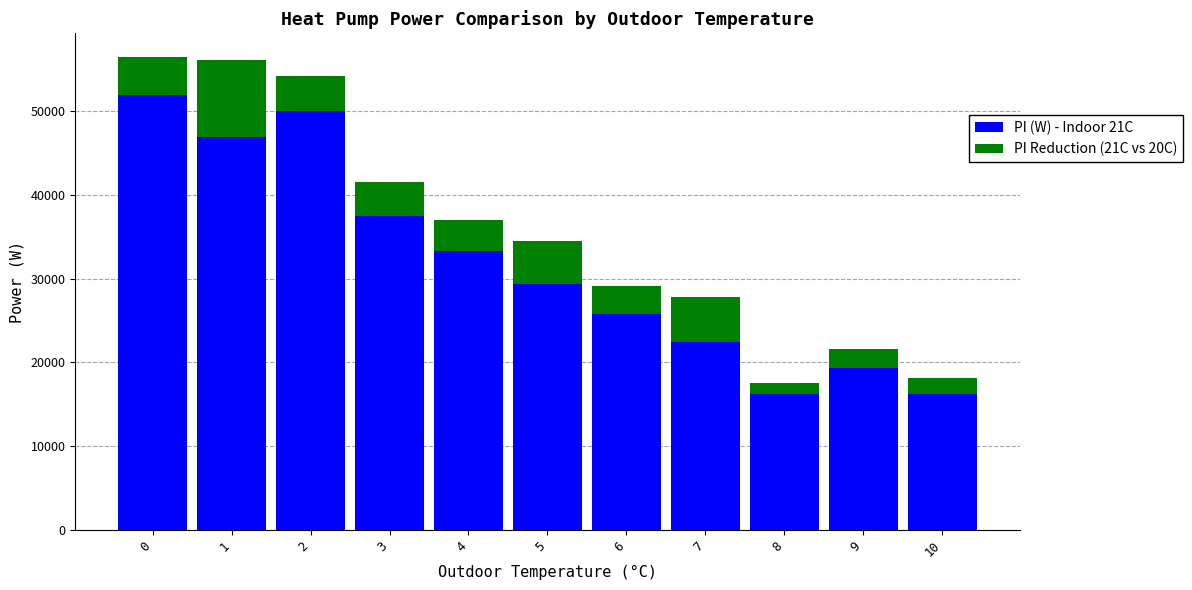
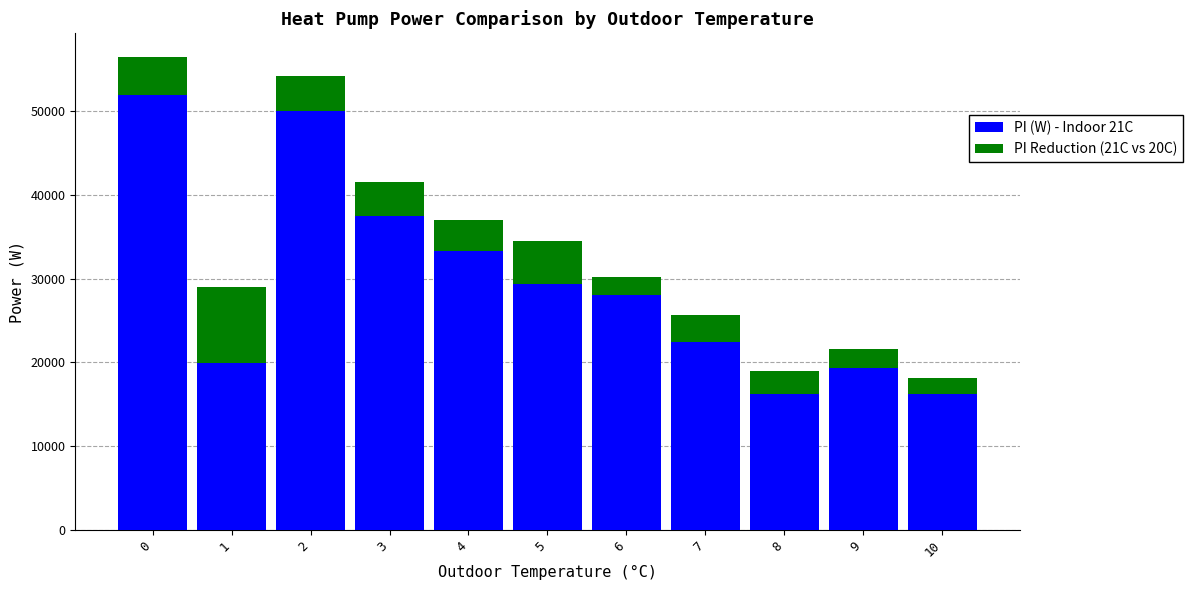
  {
    "PI (W) - Indoor 21C": {
      "0": 52000,
-     "1": 47000,
+     "1": 20000,
      "2": 50000,
      "3": 37000,
      "4": 33000,
      "5": 29000,
-     "6": 26000,
+     "6": 28000,
      "7": 22000,
      "8": 16000,
      "9": 19000,
      "10": 16000
    },
    "PI Reduction (21C vs 20C)": {
      "0": 5000,
      "1": 9000,
      "2": 4000,
      "3": 4000,
      "4": 4000,
      "5": 5000,
-     "6": 3000,
-     "7": 5000,
-     "8": 1000,
+     "6": 2000,
+     "7": 3000,
+     "8": 3000,
      "9": 2000,
      "10": 2000
    }
  }
